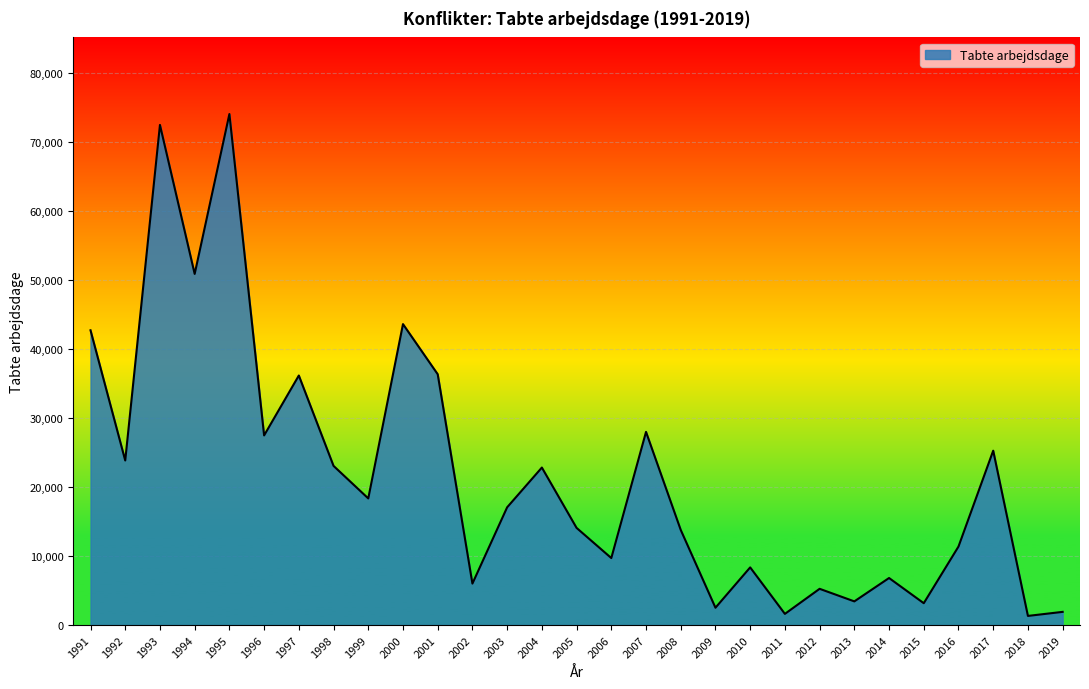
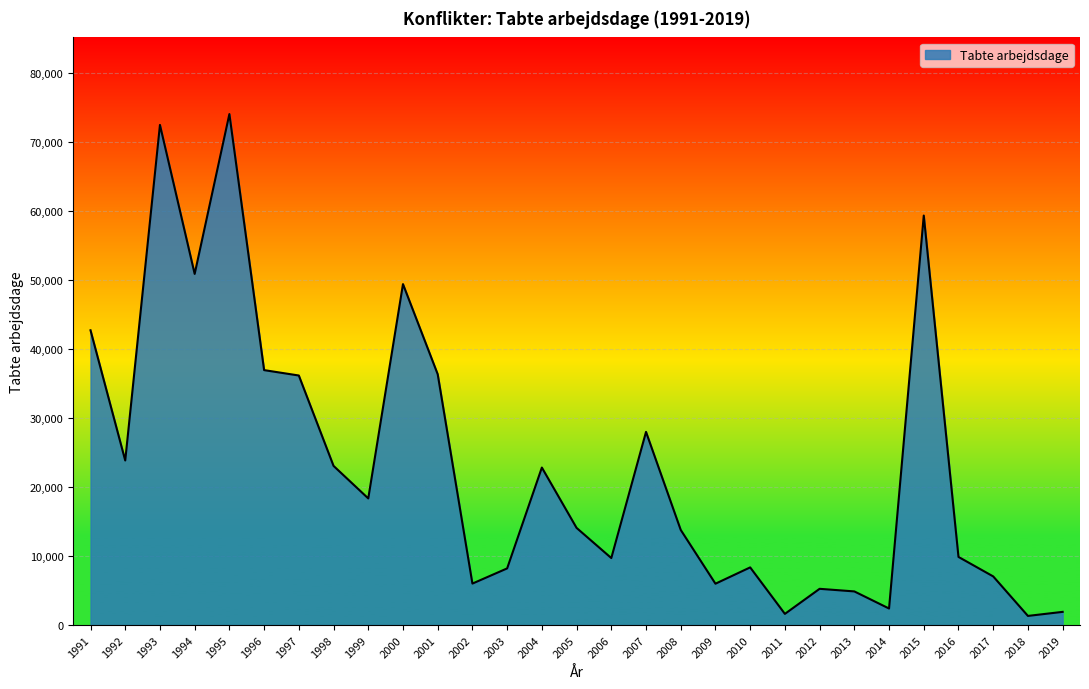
  {
    "1991": "43,000",
    "1992": "24,000",
    "1993": "72,000",
    "1994": "51,000",
    "1995": "74,000",
-   "1996": "27,000",
+   "1996": "37,000",
    "1997": "36,000",
    "1998": "23,000",
    "1999": "18,000",
-   "2000": "44,000",
+   "2000": "49,000",
    "2001": "36,000",
    "2002": "6,000",
-   "2003": "17,000",
+   "2003": "8,000",
    "2004": "23,000",
    "2005": "14,000",
    "2006": "10,000",
    "2007": "28,000",
    "2008": "14,000",
-   "2009": "3,000",
+   "2009": "6,000",
    "2010": "8,000",
    "2011": "2,000",
    "2012": "5,000",
-   "2013": "3,000",
-   "2014": "7,000",
-   "2015": "3,000",
-   "2016": "11,000",
-   "2017": "25,000",
+   "2013": "5,000",
+   "2014": "2,000",
+   "2015": "59,000",
+   "2016": "10,000",
+   "2017": "7,000",
    "2018": "1,000",
    "2019": "2,000"
  }
